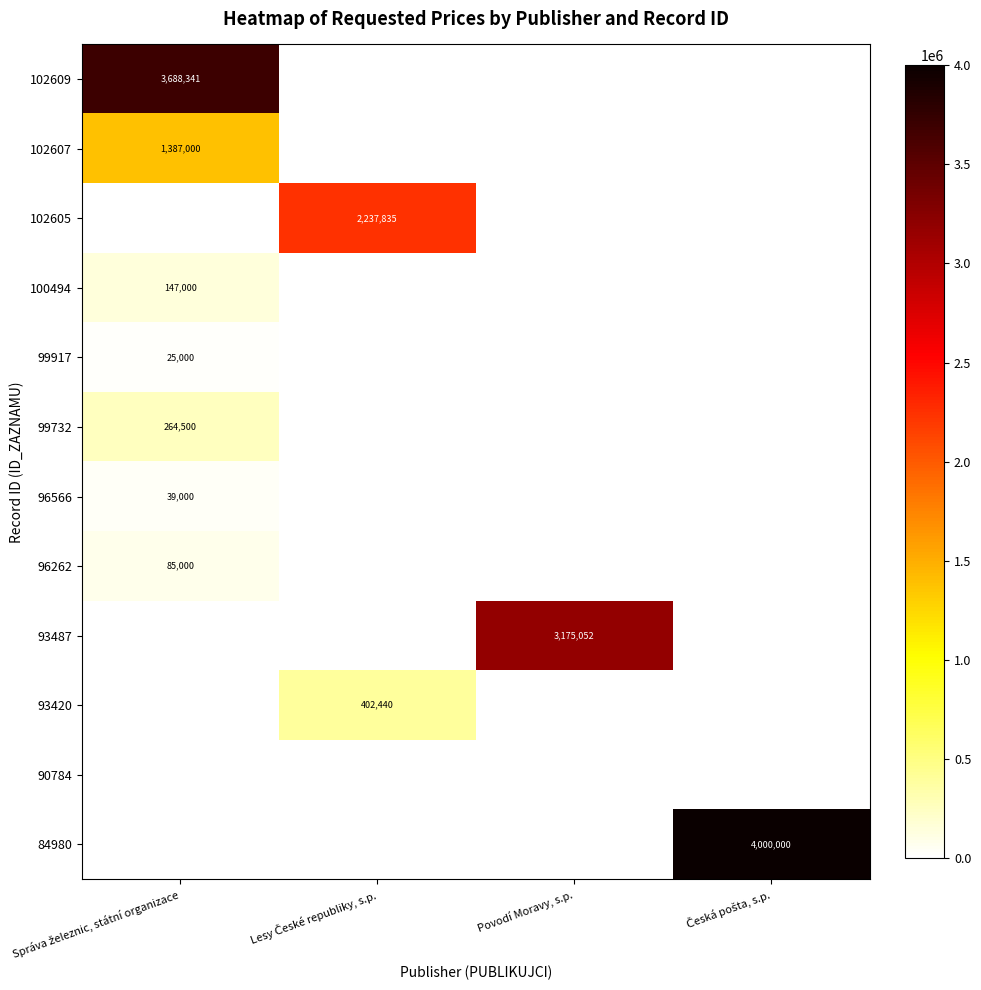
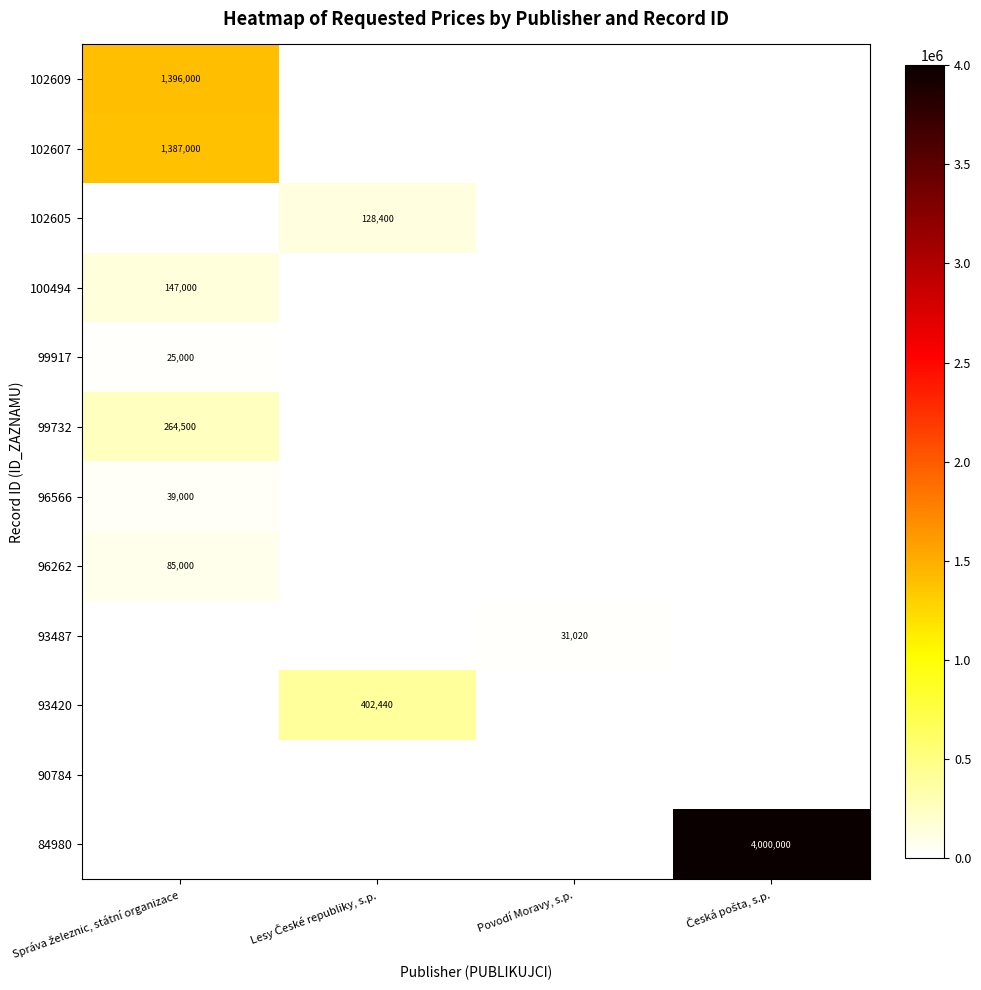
  {
    "102609": {
-     "Správa železnic, státní organizace": "3,688,341"
+     "Správa železnic, státní organizace": "1,396,000"
    },
    "102607": {
      "Správa železnic, státní organizace": "1,387,000"
    },
    "102605": {
-     "Lesy České republiky, s.p.": "2,237,835"
+     "Lesy České republiky, s.p.": "128,400"
    },
    "100494": {
      "Správa železnic, státní organizace": "147,000"
    },
    "99917": {
      "Správa železnic, státní organizace": "25,000"
    },
    "99732": {
      "Správa železnic, státní organizace": "264,500"
    },
    "96566": {
      "Správa železnic, státní organizace": "39,000"
    },
    "96262": {
      "Správa železnic, státní organizace": "85,000"
    },
    "93487": {
-     "Povodí Moravy, s.p.": "3,175,052"
+     "Povodí Moravy, s.p.": "31,020"
    },
    "93420": {
      "Lesy České republiky, s.p.": "402,440"
    },
    "84980": {
      "Česká pošta, s.p.": "4,000,000"
    }
  }
